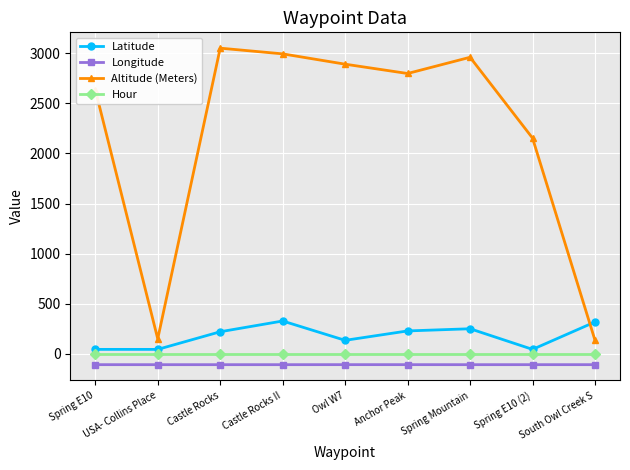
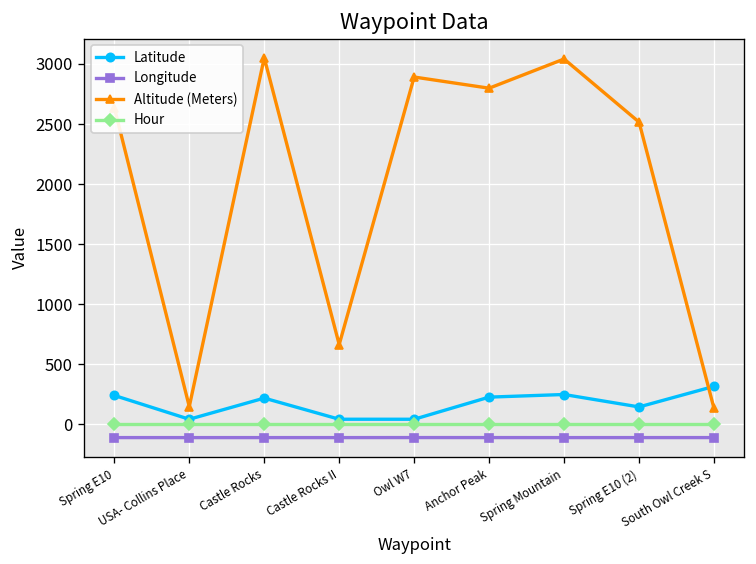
  {
    "Latitude": {
-     "Spring E10": 40,
+     "Spring E10": 240,
      "USA- Collins Place": 40,
      "Castle Rocks": 220,
-     "Castle Rocks II": 330,
-     "Owl W7": 130,
+     "Castle Rocks II": 40,
+     "Owl W7": 40,
      "Anchor Peak": 230,
      "Spring Mountain": 250,
-     "Spring E10 (2)": 40,
+     "Spring E10 (2)": 150,
      "South Owl Creek S": 320
    },
    "Longitude": {
      "Spring E10": -110,
      "USA- Collins Place": -110,
      "Castle Rocks": -110,
      "Castle Rocks II": -110,
      "Owl W7": -110,
      "Anchor Peak": -110,
      "Spring Mountain": -110,
      "Spring E10 (2)": -110,
      "South Owl Creek S": -110
    },
    "Altitude (Meters)": {
      "USA- Collins Place": 150,
      "Castle Rocks": 3050,
-     "Castle Rocks II": 2990,
+     "Castle Rocks II": 670,
      "Owl W7": 2890,
      "Anchor Peak": 2800,
-     "Spring Mountain": 2960,
-     "Spring E10 (2)": 2150,
+     "Spring Mountain": 3040,
+     "Spring E10 (2)": 2520,
      "South Owl Creek S": 130
    },
    "Hour": {
      "Spring E10": 0,
      "USA- Collins Place": 0,
      "Castle Rocks": 0,
      "Castle Rocks II": 0,
      "Owl W7": 0,
      "Anchor Peak": 0,
      "Spring Mountain": 0,
      "Spring E10 (2)": 0,
      "South Owl Creek S": 0
    }
  }
